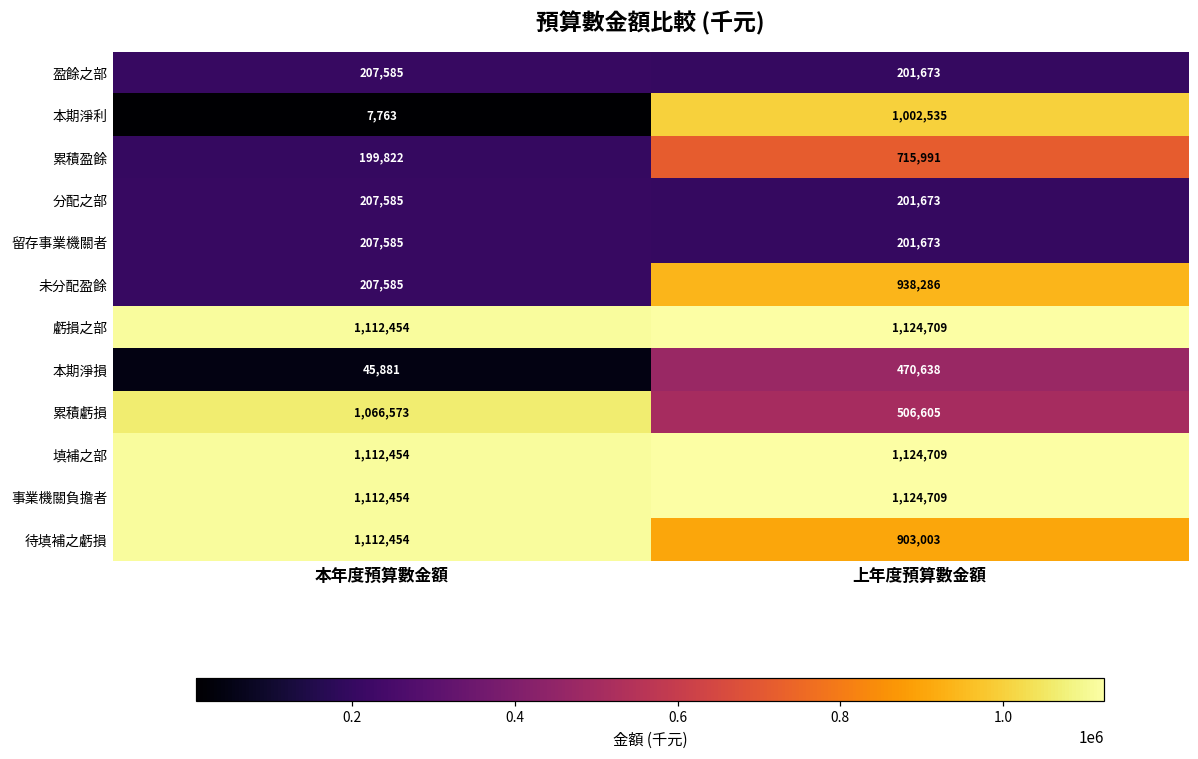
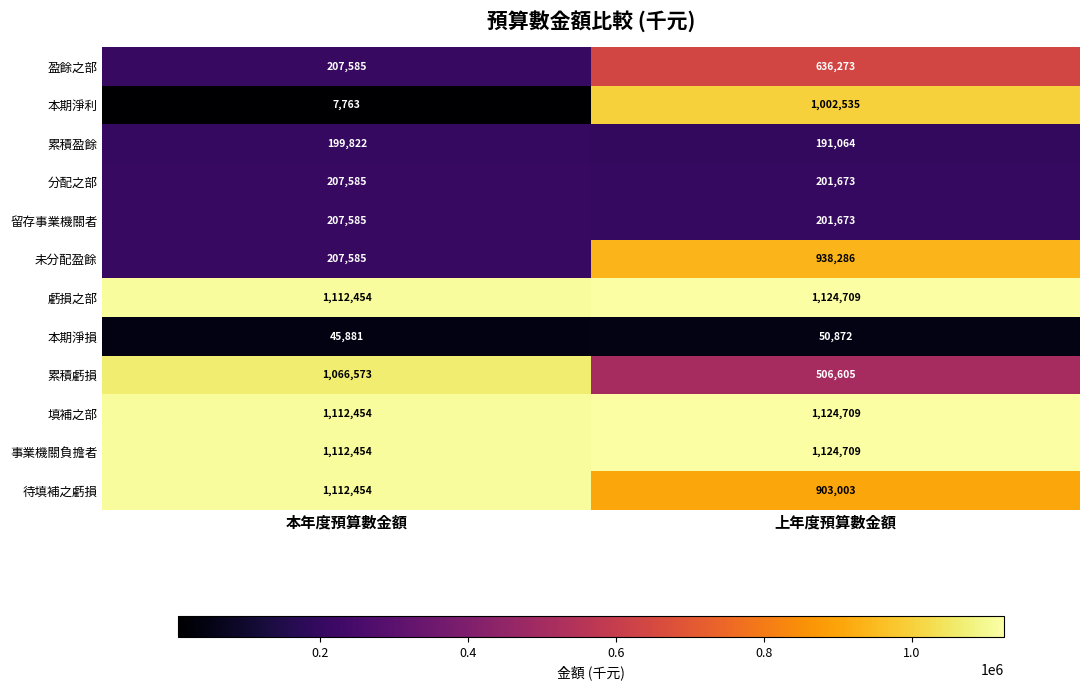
  {
    "盈餘之部": {
      "本年度預算數金額": "207,585",
-     "上年度預算數金額": "201,673"
+     "上年度預算數金額": "636,273"
    },
    "本期淨利": {
      "本年度預算數金額": "7,763",
      "上年度預算數金額": "1,002,535"
    },
    "累積盈餘": {
      "本年度預算數金額": "199,822",
-     "上年度預算數金額": "715,991"
+     "上年度預算數金額": "191,064"
    },
    "分配之部": {
      "本年度預算數金額": "207,585",
      "上年度預算數金額": "201,673"
    },
    "留存事業機關者": {
      "本年度預算數金額": "207,585",
      "上年度預算數金額": "201,673"
    },
    "未分配盈餘": {
      "本年度預算數金額": "207,585",
      "上年度預算數金額": "938,286"
    },
    "虧損之部": {
      "本年度預算數金額": "1,112,454",
      "上年度預算數金額": "1,124,709"
    },
    "本期淨損": {
      "本年度預算數金額": "45,881",
-     "上年度預算數金額": "470,638"
+     "上年度預算數金額": "50,872"
    },
    "累積虧損": {
      "本年度預算數金額": "1,066,573",
      "上年度預算數金額": "506,605"
    },
    "填補之部": {
      "本年度預算數金額": "1,112,454",
      "上年度預算數金額": "1,124,709"
    },
    "事業機關負擔者": {
      "本年度預算數金額": "1,112,454",
      "上年度預算數金額": "1,124,709"
    },
    "待填補之虧損": {
      "本年度預算數金額": "1,112,454",
      "上年度預算數金額": "903,003"
    }
  }
